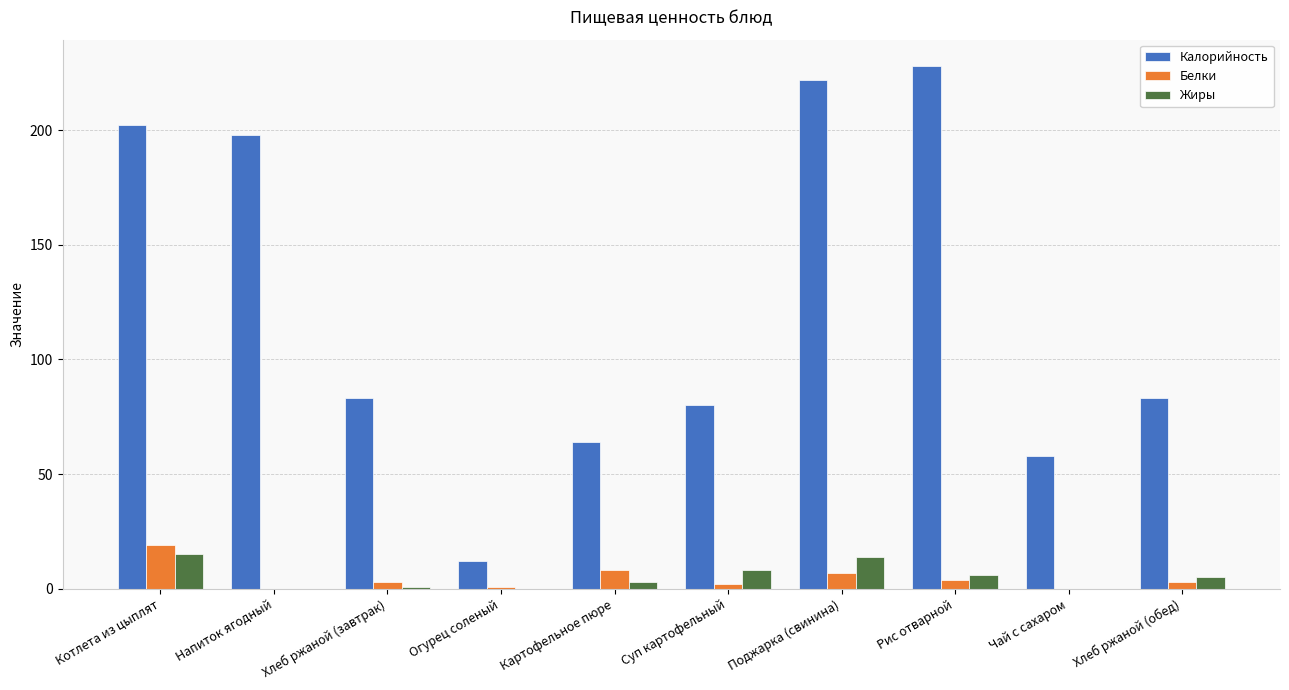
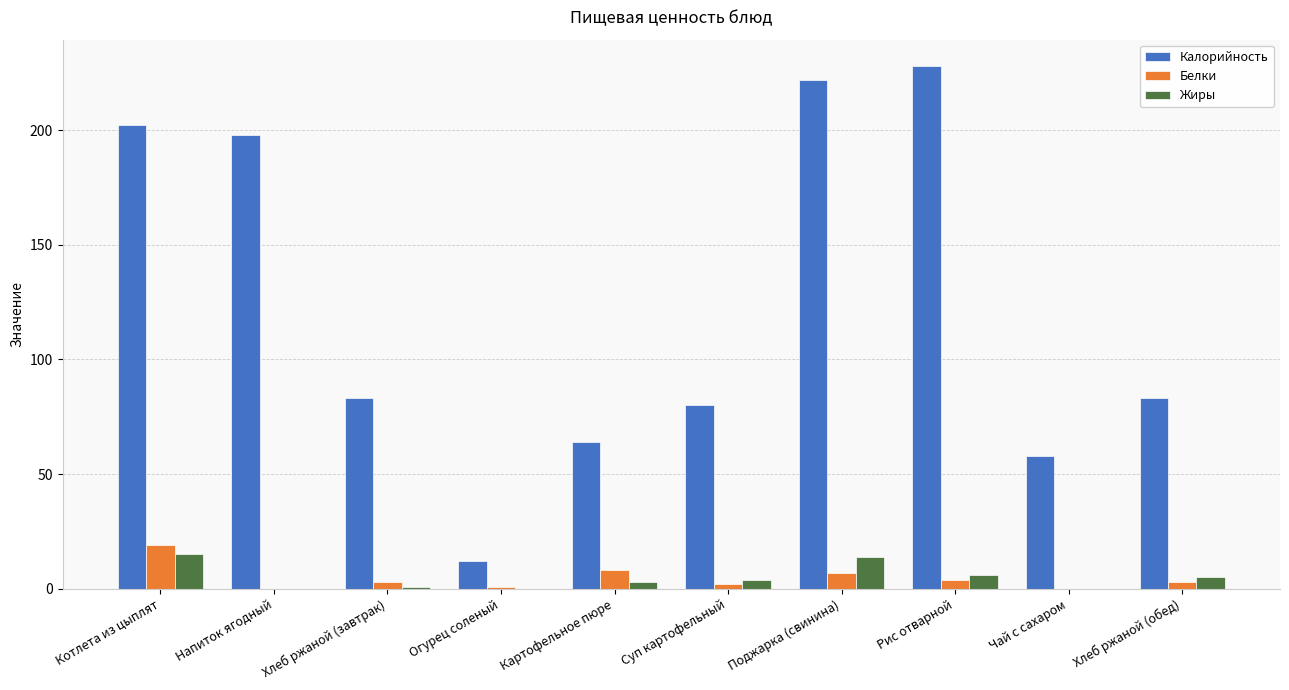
  {
    "Калорийность": {
      "Котлета из цыплят": 202,
      "Напиток ягодный": 198,
      "Хлеб ржаной (завтрак)": 83,
      "Огурец соленый": 12,
      "Картофельное пюре": 64,
      "Суп картофельный": 80,
      "Поджарка (свинина)": 222,
      "Рис отварной": 228,
      "Чай с сахаром": 58,
      "Хлеб ржаной (обед)": 83
    },
    "Белки": {
      "Котлета из цыплят": 19,
      "Напиток ягодный": 0,
      "Хлеб ржаной (завтрак)": 3,
      "Картофельное пюре": 8,
      "Суп картофельный": 2,
      "Поджарка (свинина)": 7,
      "Рис отварной": 4,
      "Чай с сахаром": 0,
      "Хлеб ржаной (обед)": 3
    },
    "Жиры": {
      "Котлета из цыплят": 15,
      "Напиток ягодный": 0,
      "Огурец соленый": 0,
      "Картофельное пюре": 3,
-     "Суп картофельный": 8,
+     "Суп картофельный": 4,
      "Поджарка (свинина)": 14,
      "Рис отварной": 6,
      "Чай с сахаром": 0,
      "Хлеб ржаной (обед)": 5
    }
  }
